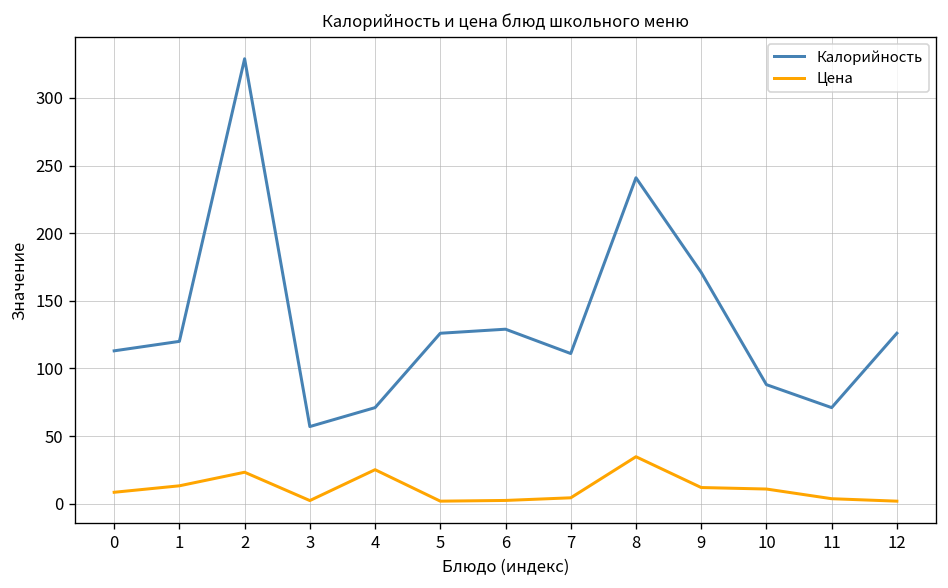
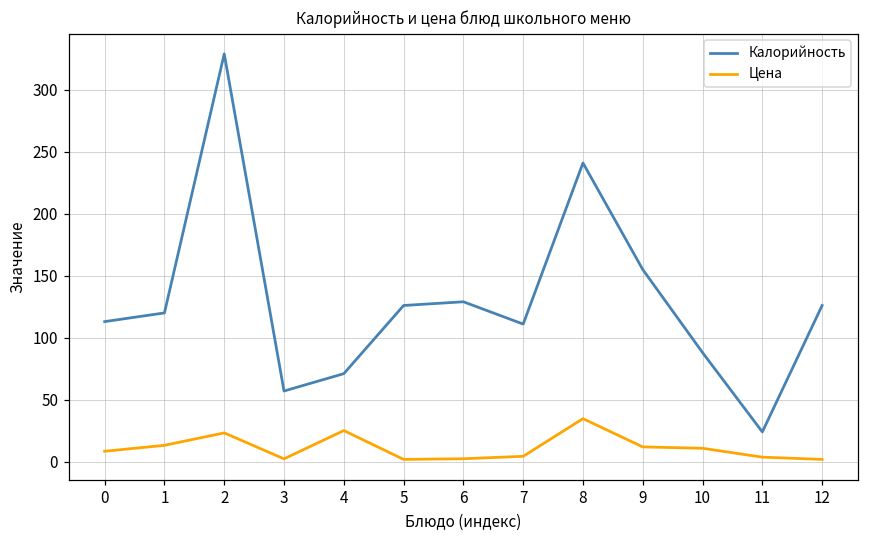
  {
    "Калорийность": {
      "0": 113,
      "1": 120,
      "2": 329,
      "3": 57,
      "4": 71,
      "5": 126,
      "6": 129,
      "7": 111,
      "8": 241,
-     "9": 171,
+     "9": 155,
      "10": 88,
-     "11": 71,
+     "11": 24,
      "12": 126
    },
    "Цена": {
      "0": 8,
      "1": 13,
      "2": 23,
      "3": 2,
      "4": 25,
      "5": 2,
      "6": 2,
      "7": 4,
      "8": 35,
      "9": 12,
      "10": 11,
      "11": 4,
      "12": 2
    }
  }
